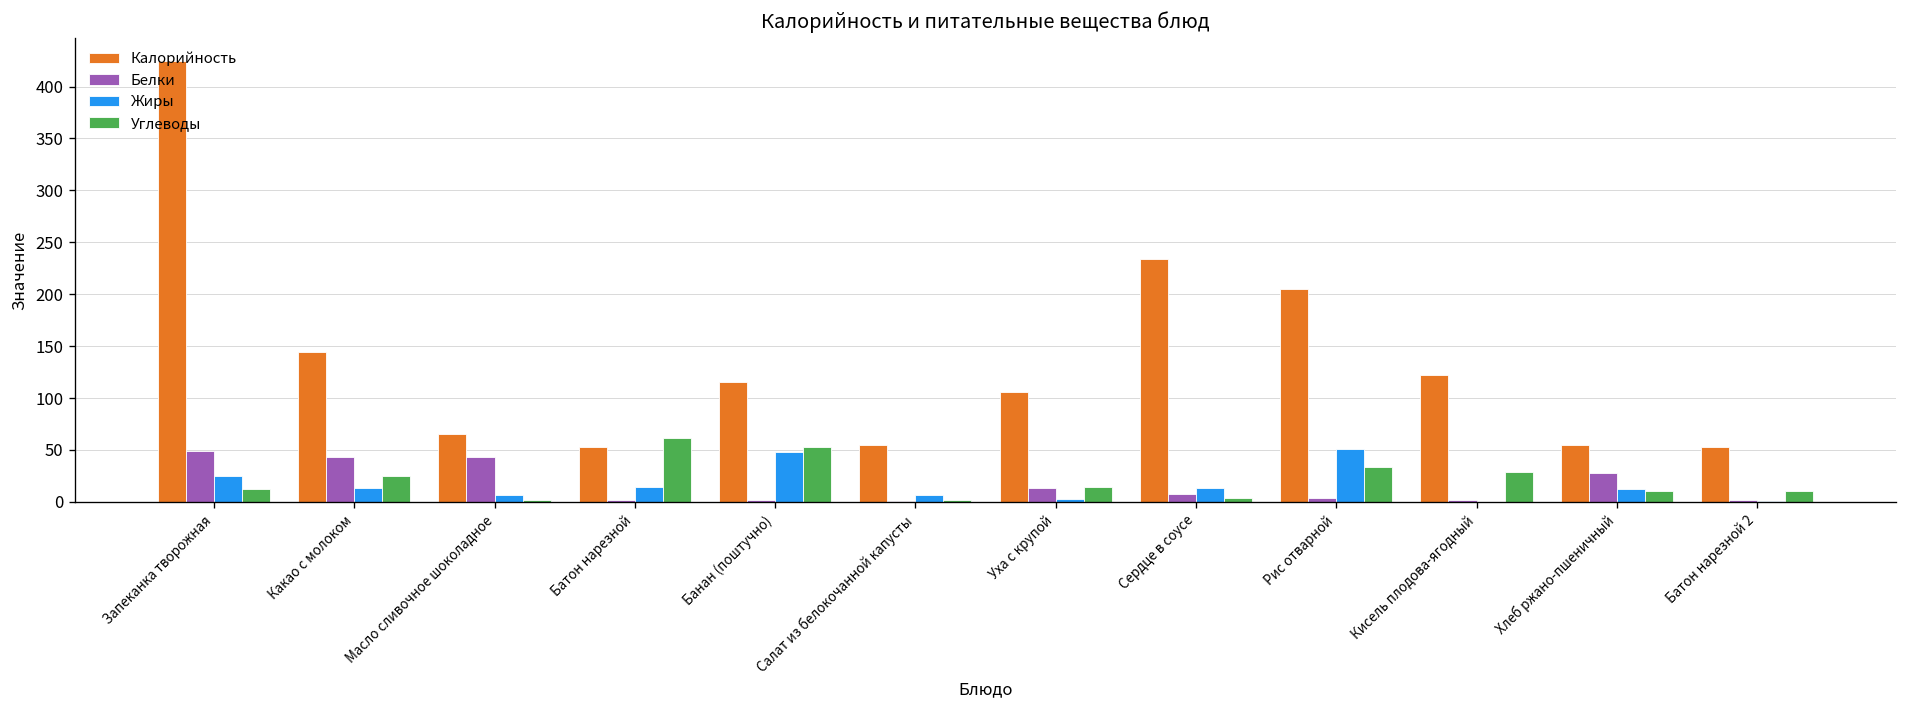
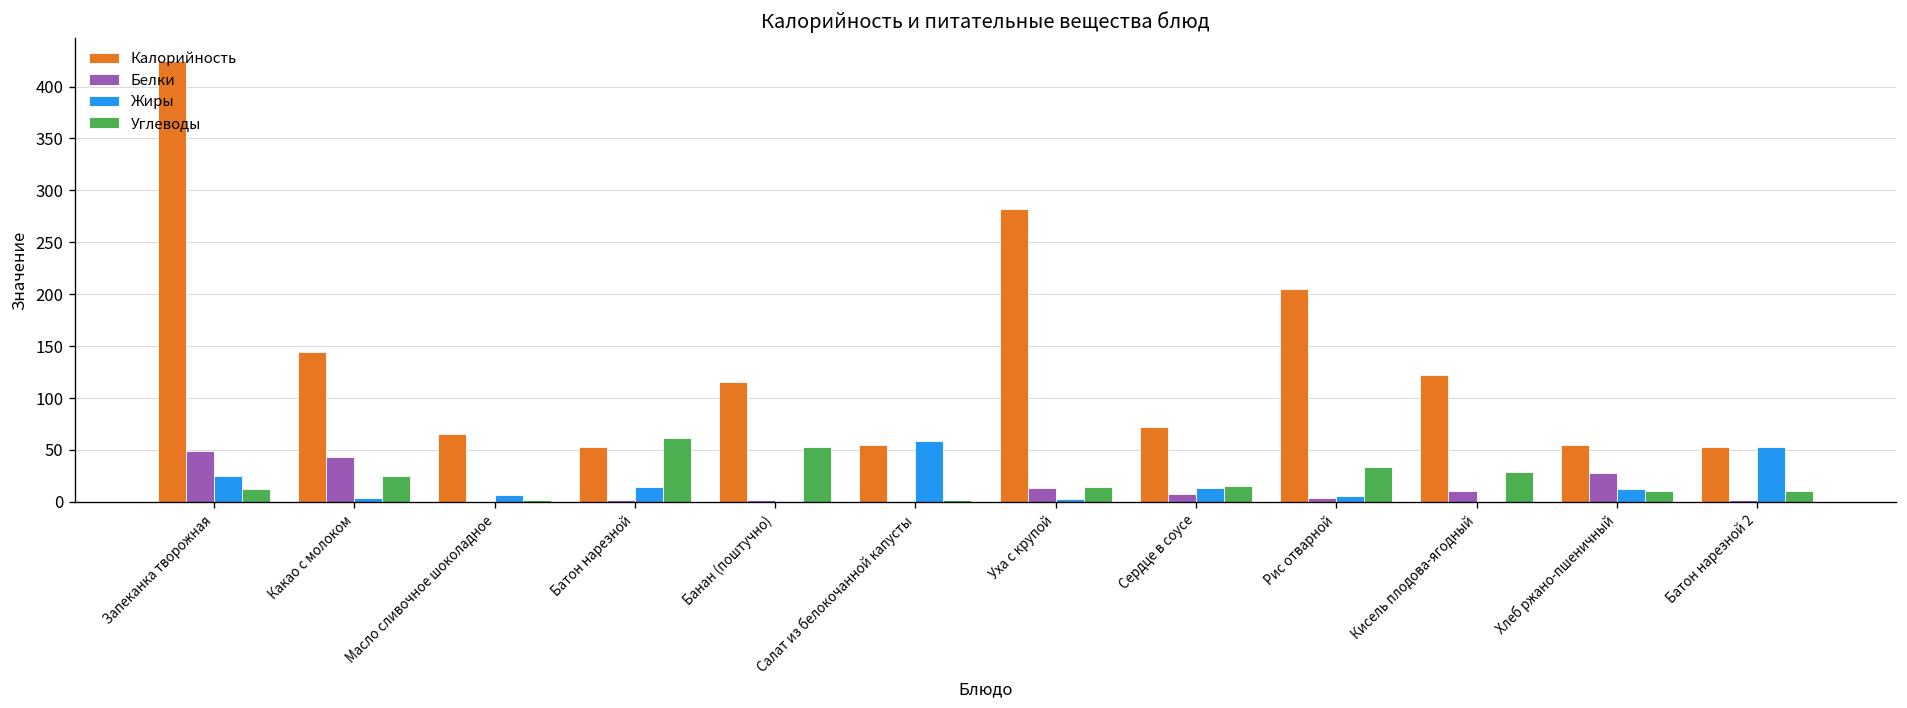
  {
    "Калорийность": {
      "Запеканка творожная": 430,
      "Какао с молоком": 140,
      "Масло сливочное шоколадное": 70,
      "Батон нарезной": 50,
      "Банан (поштучно)": 120,
      "Салат из белокочанной капусты": 60,
-     "Уха с крупой": 110,
-     "Сердце в соусе": 230,
+     "Уха с крупой": 280,
+     "Сердце в соусе": 70,
      "Рис отварной": 200,
      "Кисель плодова-ягодный": 120,
      "Хлеб ржано-пшеничный": 50,
      "Батон нарезной 2": 50
    },
    "Белки": {
      "Запеканка творожная": 50,
      "Какао с молоком": 40,
-     "Масло сливочное шоколадное": 40,
+     "Масло сливочное шоколадное": 0,
      "Уха с крупой": 10,
      "Сердце в соусе": 10,
      "Рис отварной": 0,
-     "Кисель плодова-ягодный": 0,
+     "Кисель плодова-ягодный": 10,
      "Хлеб ржано-пшеничный": 30
    },
    "Жиры": {
      "Запеканка творожная": 30,
-     "Какао с молоком": 10,
+     "Какао с молоком": 0,
      "Масло сливочное шоколадное": 10,
      "Батон нарезной": 10,
-     "Банан (поштучно)": 50,
-     "Салат из белокочанной капусты": 10,
+     "Банан (поштучно)": 0,
+     "Салат из белокочанной капусты": 60,
      "Сердце в соусе": 10,
-     "Рис отварной": 50,
+     "Рис отварной": 10,
      "Кисель плодова-ягодный": 0,
      "Хлеб ржано-пшеничный": 10,
-     "Батон нарезной 2": 0
+     "Батон нарезной 2": 50
    },
    "Углеводы": {
      "Запеканка творожная": 10,
      "Какао с молоком": 30,
      "Батон нарезной": 60,
      "Банан (поштучно)": 50,
      "Уха с крупой": 10,
-     "Сердце в соусе": 0,
+     "Сердце в соусе": 20,
      "Рис отварной": 30,
      "Кисель плодова-ягодный": 30,
      "Хлеб ржано-пшеничный": 10,
      "Батон нарезной 2": 10
    }
  }
